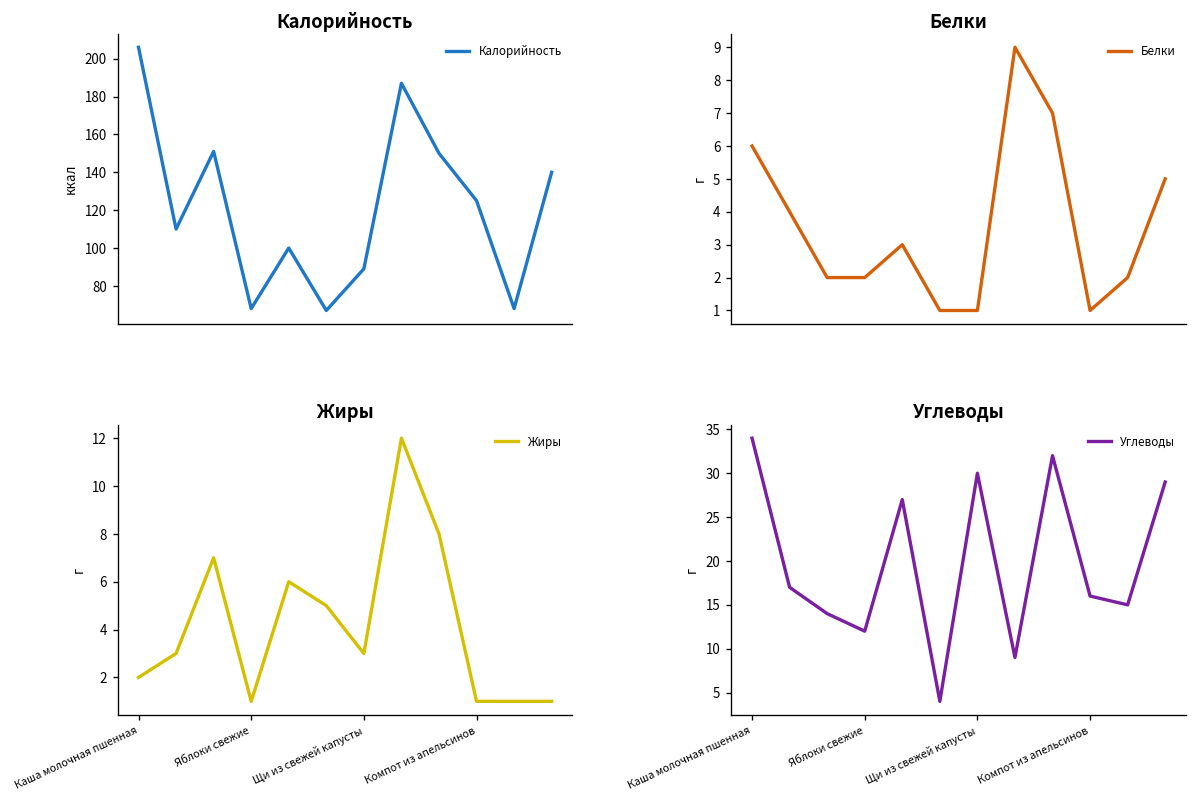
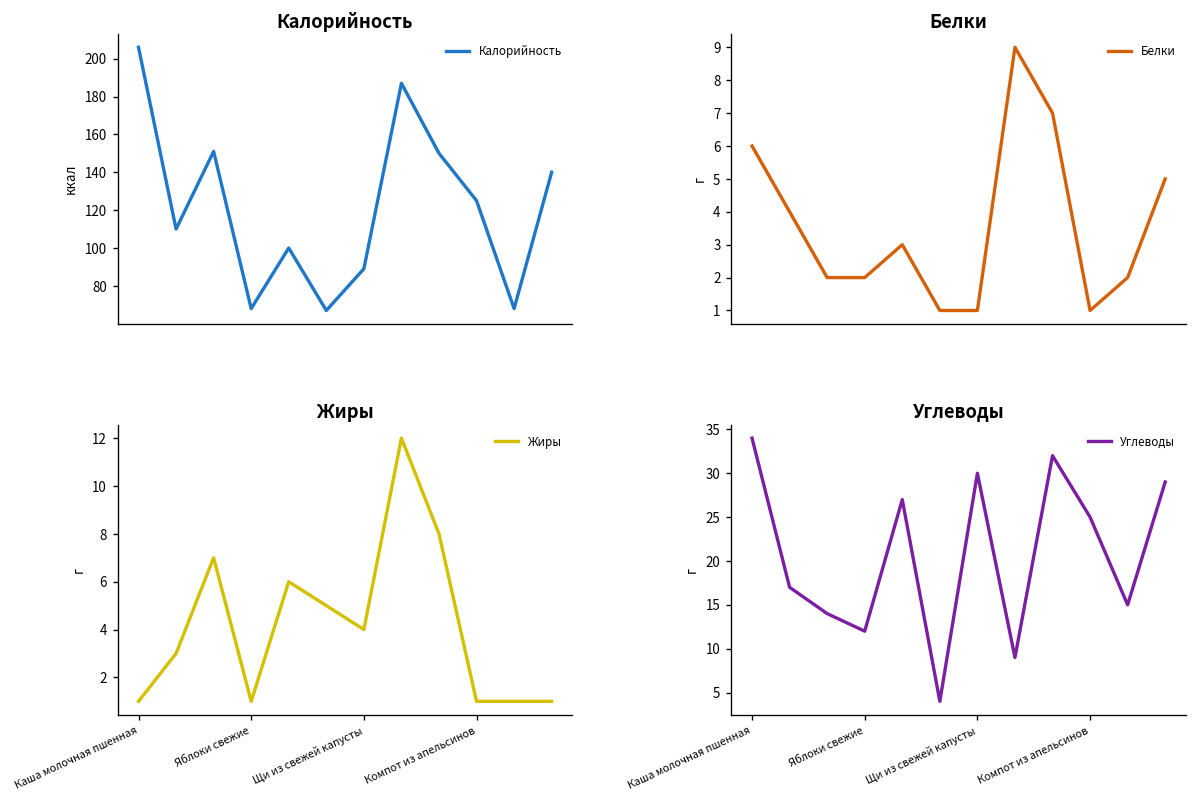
  {
    "Жиры": {
-     "Каша молочная пшенная": 2,
+     "Каша молочная пшенная": 1,
      "Яблоки свежие": 1,
-     "Щи из свежей капусты": 3,
+     "Щи из свежей капусты": 4,
      "Компот из апельсинов": 1
    },
    "Углеводы": {
      "Каша молочная пшенная": 34,
      "Яблоки свежие": 12,
      "Щи из свежей капусты": 30,
-     "Компот из апельсинов": 16
+     "Компот из апельсинов": 25
    }
  }
